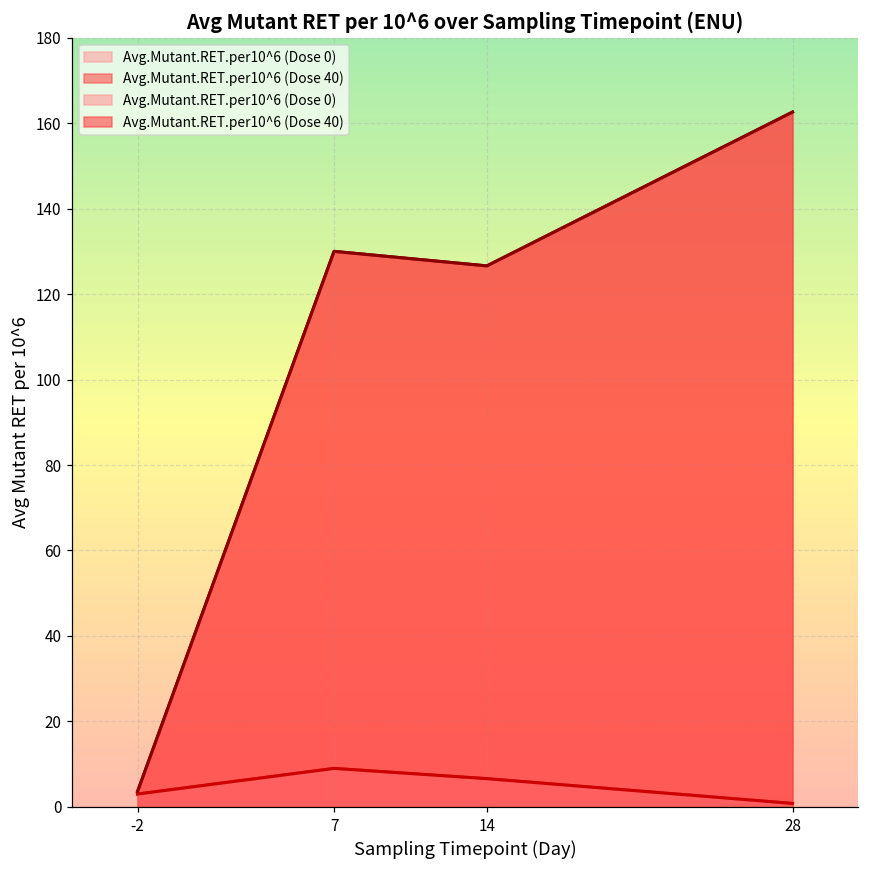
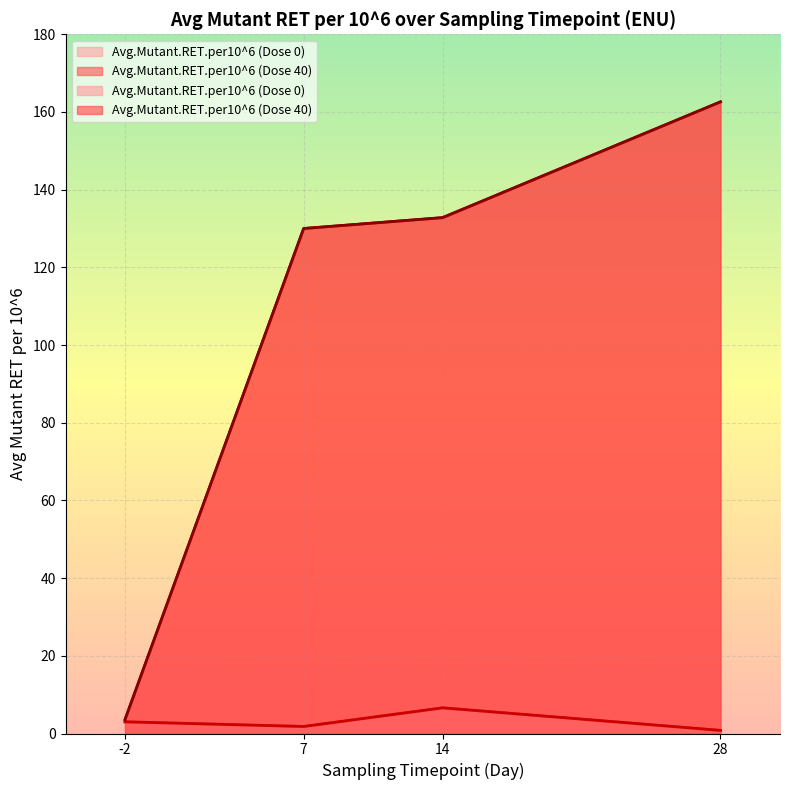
  {
    "Avg.Mutant.RET.per10^6 (Dose 0)": {
-     "7": 9,
+     "7": 2,
      "14": 7,
      "28": 1
    },
    "Avg.Mutant.RET.per10^6 (Dose 40)": {
      "7": 130,
-     "14": 127,
+     "14": 133,
      "28": 163
    }
  }
